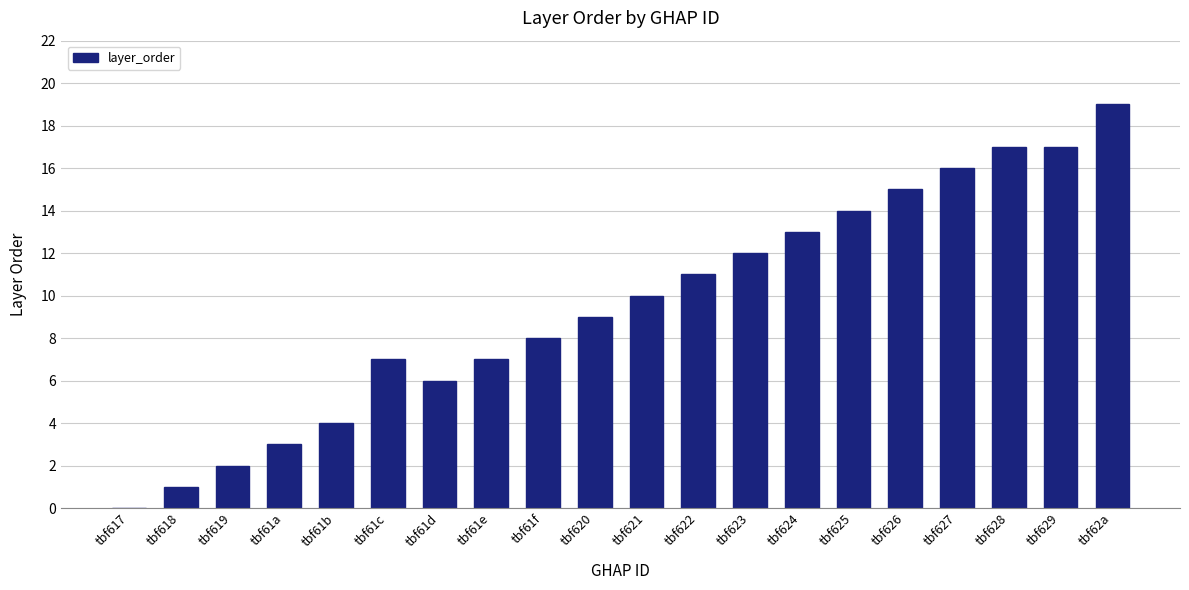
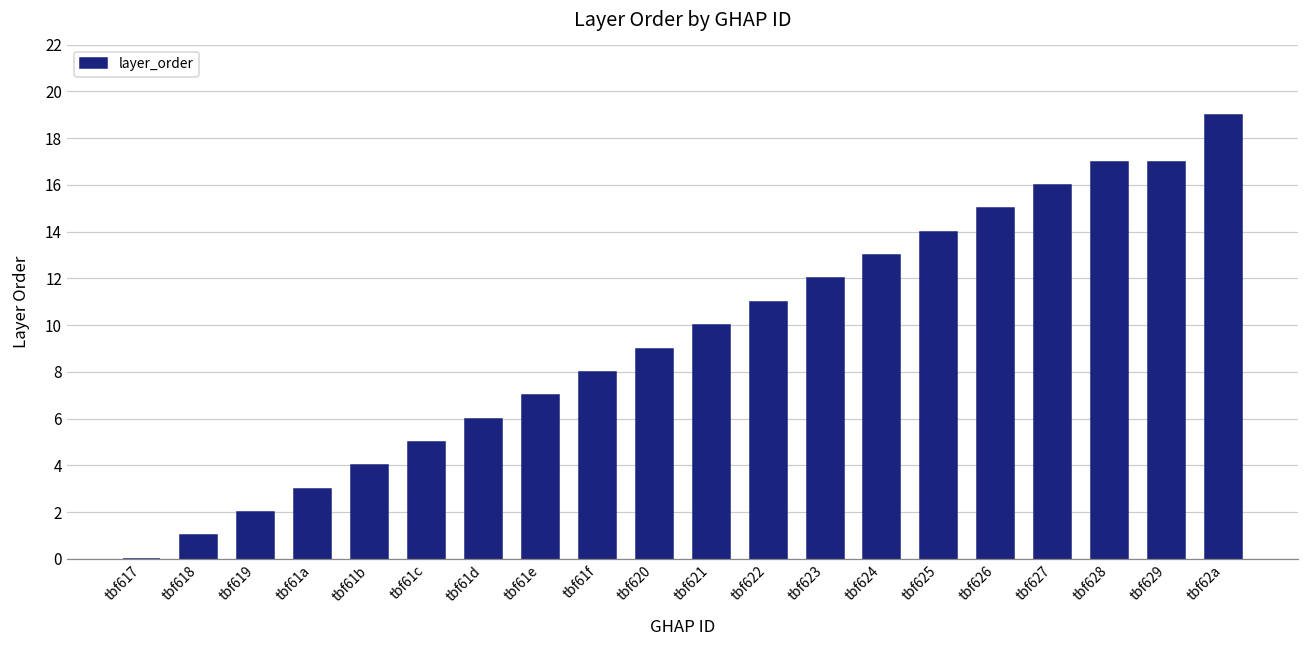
  {
    "tbf617": 0,
    "tbf618": 1,
    "tbf619": 2,
    "tbf61a": 3,
    "tbf61b": 4,
-   "tbf61c": 7,
+   "tbf61c": 5,
    "tbf61d": 6,
    "tbf61e": 7,
    "tbf61f": 8,
    "tbf620": 9,
    "tbf621": 10,
    "tbf622": 11,
    "tbf623": 12,
    "tbf624": 13,
    "tbf625": 14,
    "tbf626": 15,
    "tbf627": 16,
    "tbf628": 17,
    "tbf629": 17,
    "tbf62a": 19
  }
